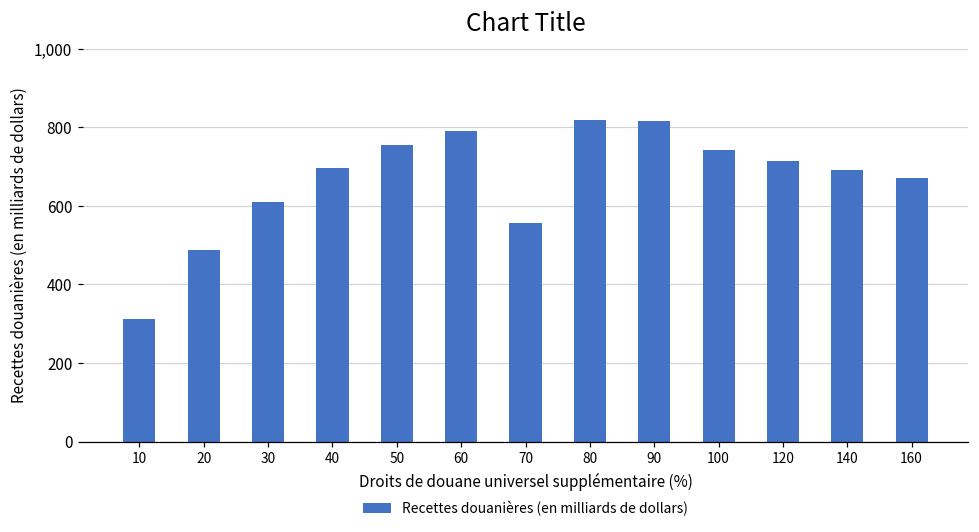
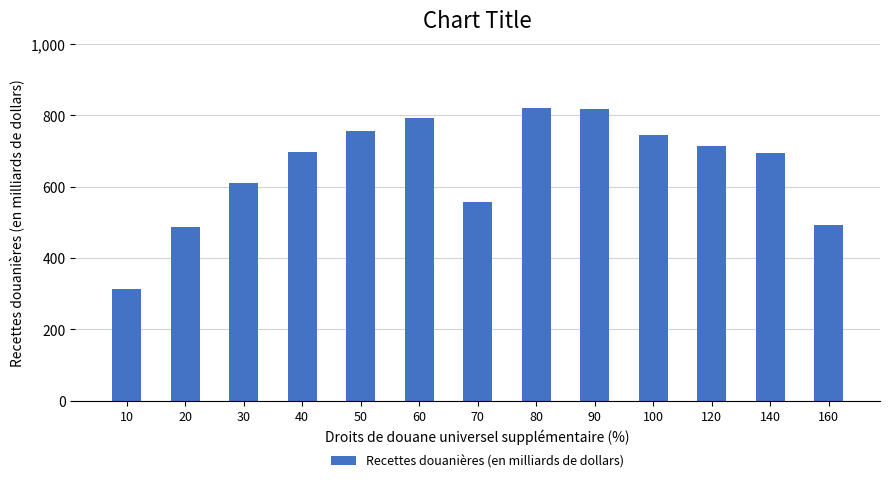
  {
    "10": 310,
    "20": 490,
    "30": 610,
    "40": 700,
    "50": 760,
    "60": 790,
    "70": 560,
    "80": 820,
    "90": 820,
    "100": 740,
    "120": 710,
    "140": 690,
-   "160": 670
+   "160": 490
  }
